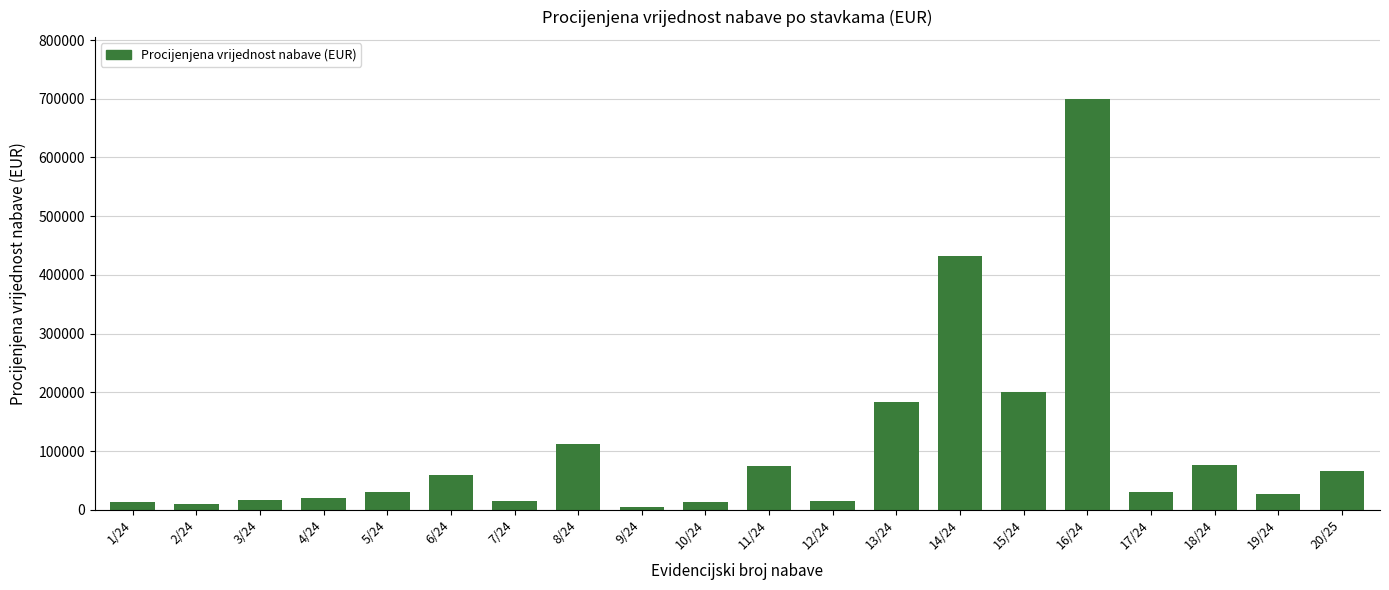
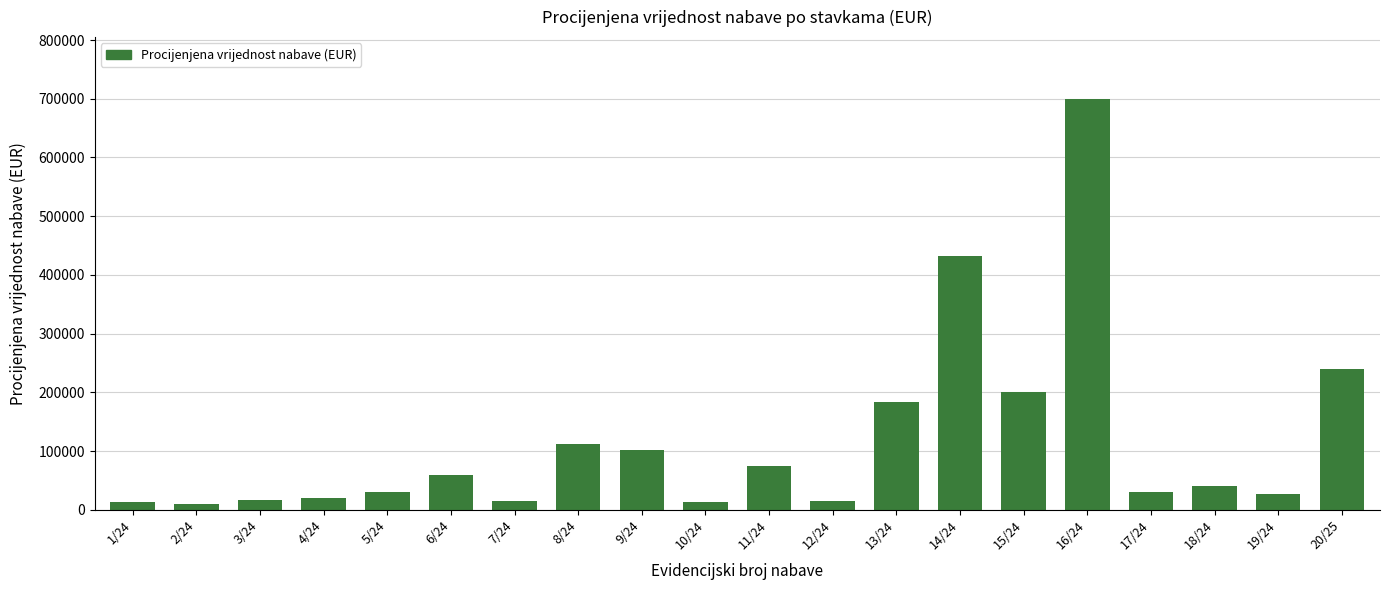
  {
    "1/24": 10000,
    "2/24": 10000,
    "3/24": 20000,
    "4/24": 20000,
    "5/24": 30000,
    "6/24": 60000,
    "7/24": 20000,
    "8/24": 110000,
-   "9/24": 0,
+   "9/24": 100000,
    "10/24": 10000,
    "11/24": 70000,
    "12/24": 20000,
    "13/24": 180000,
    "14/24": 430000,
    "15/24": 200000,
    "16/24": 700000,
    "17/24": 30000,
-   "18/24": 80000,
+   "18/24": 40000,
    "19/24": 30000,
-   "20/25": 70000
+   "20/25": 240000
  }
